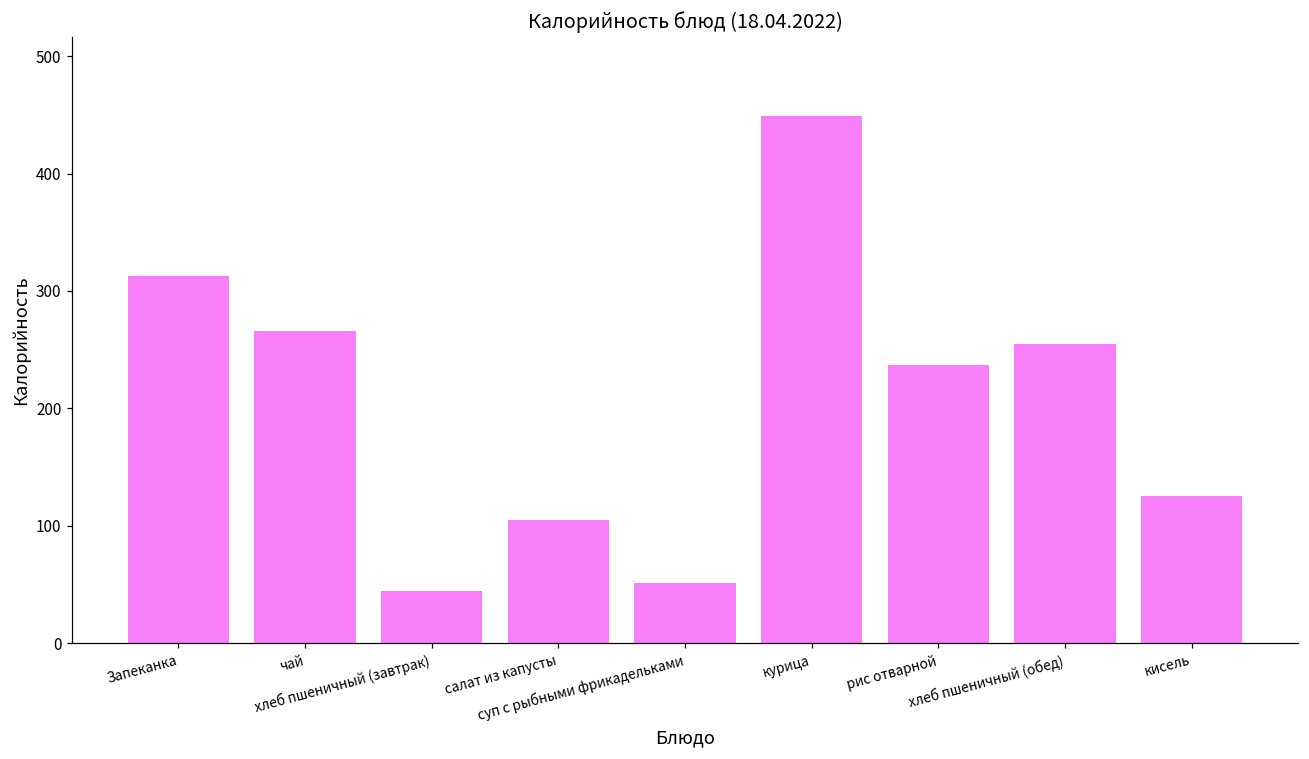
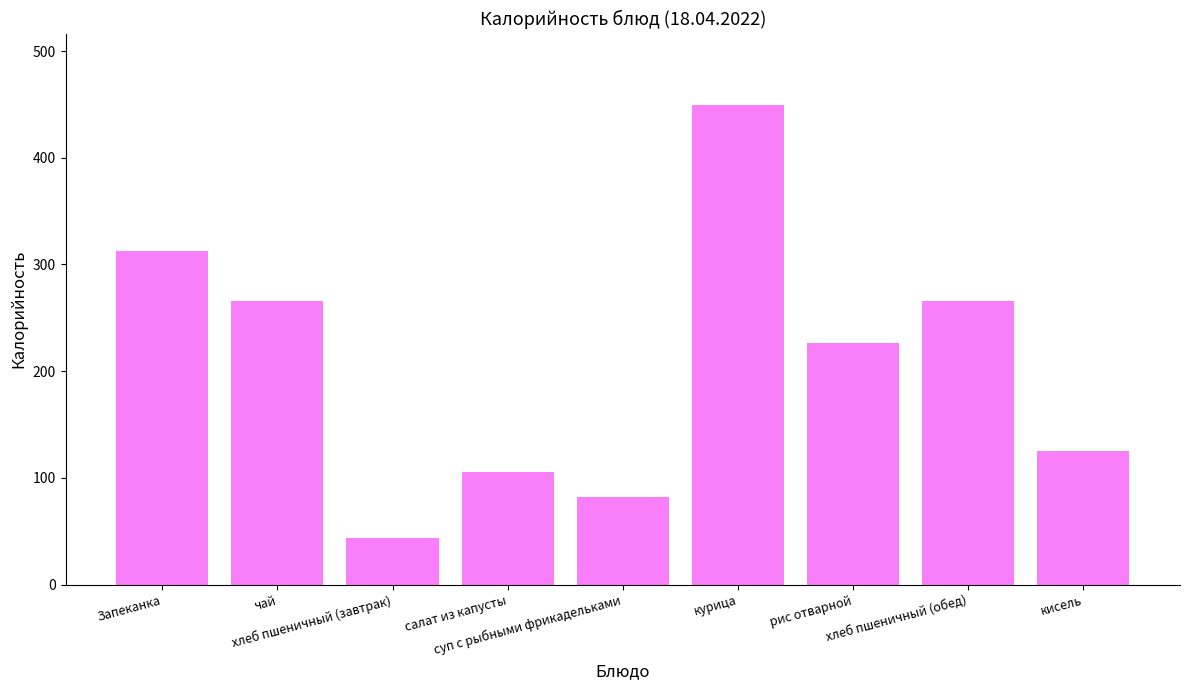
  {
    "Запеканка": 313,
    "чай": 266,
    "хлеб пшеничный (завтрак)": 44,
    "салат из капусты": 105,
-   "суп с рыбными фрикадельками": 51,
+   "суп с рыбными фрикадельками": 82,
    "курица": 449,
-   "рис отварной": 237,
-   "хлеб пшеничный (обед)": 255,
+   "рис отварной": 226,
+   "хлеб пшеничный (обед)": 266,
    "кисель": 125
  }
